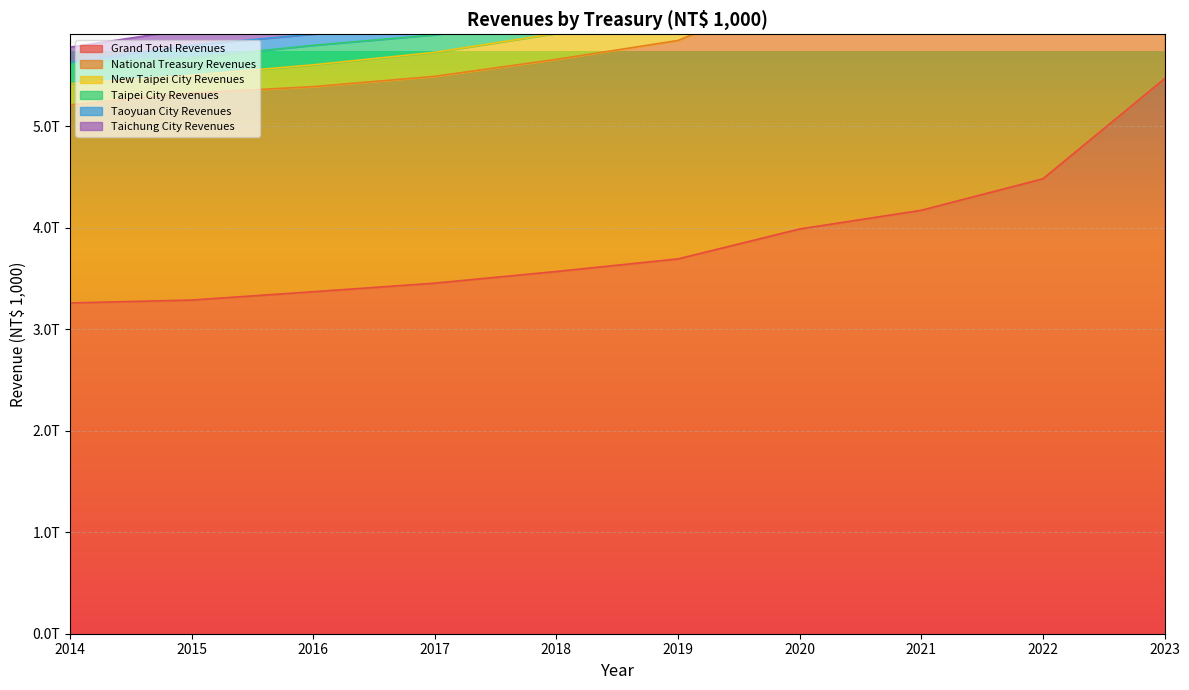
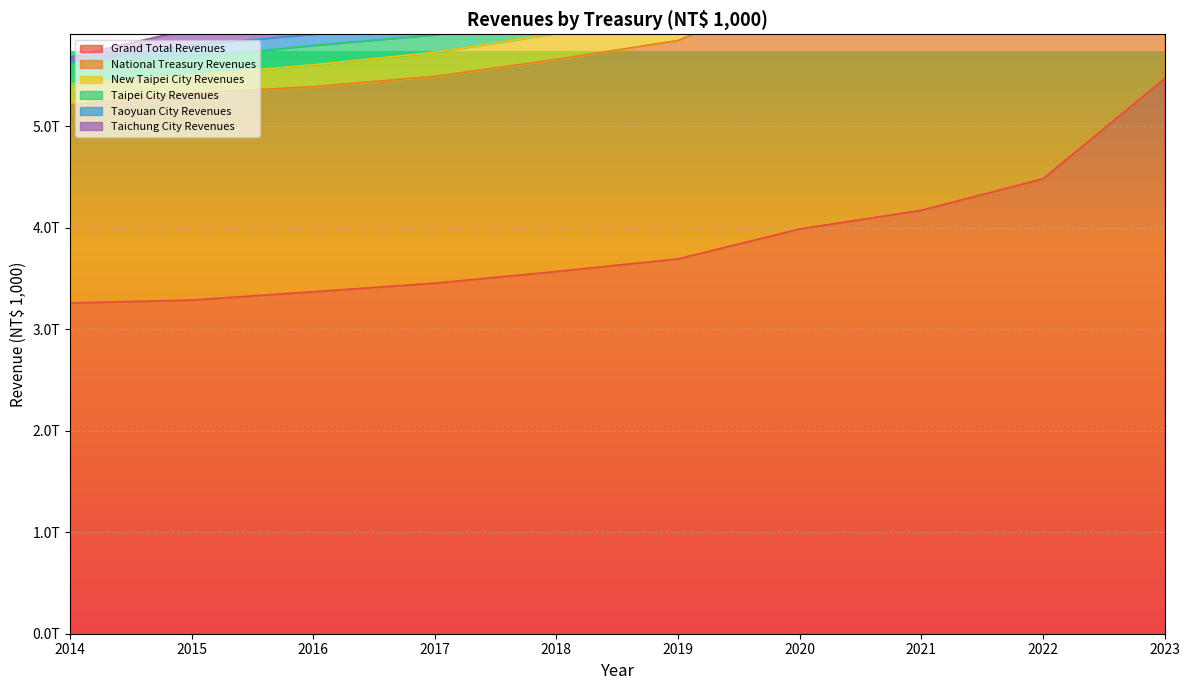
  {
    "New Taipei City Revenues": {
      "2014": "0.21T",
      "2016": "0.21T",
      "2017": "0.24T",
      "2018": "0.26T"
    },
    "Taipei City Revenues": {
      "2016": "0.19T",
      "2017": "0.17T"
    },
    "Taoyuan City Revenues": {
      "2016": "0.11T"
    },
    "Taichung City Revenues": {
-     "2014": "0.15T"
+     "2014": "0.05T"
    }
  }
